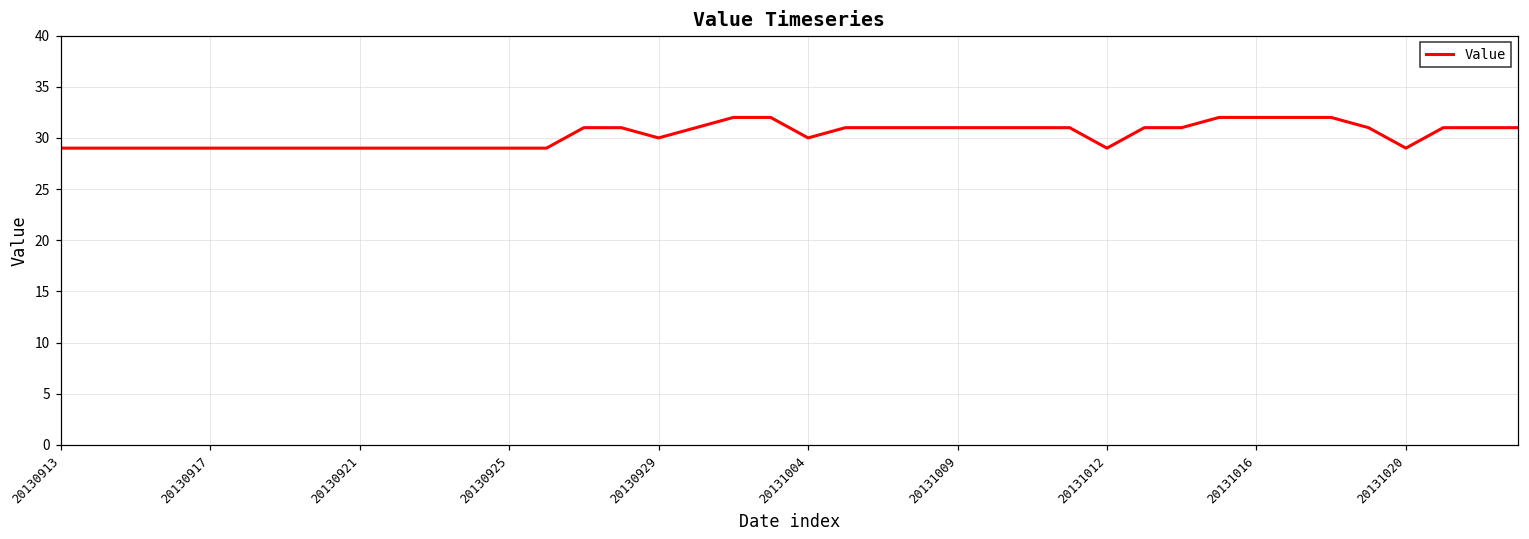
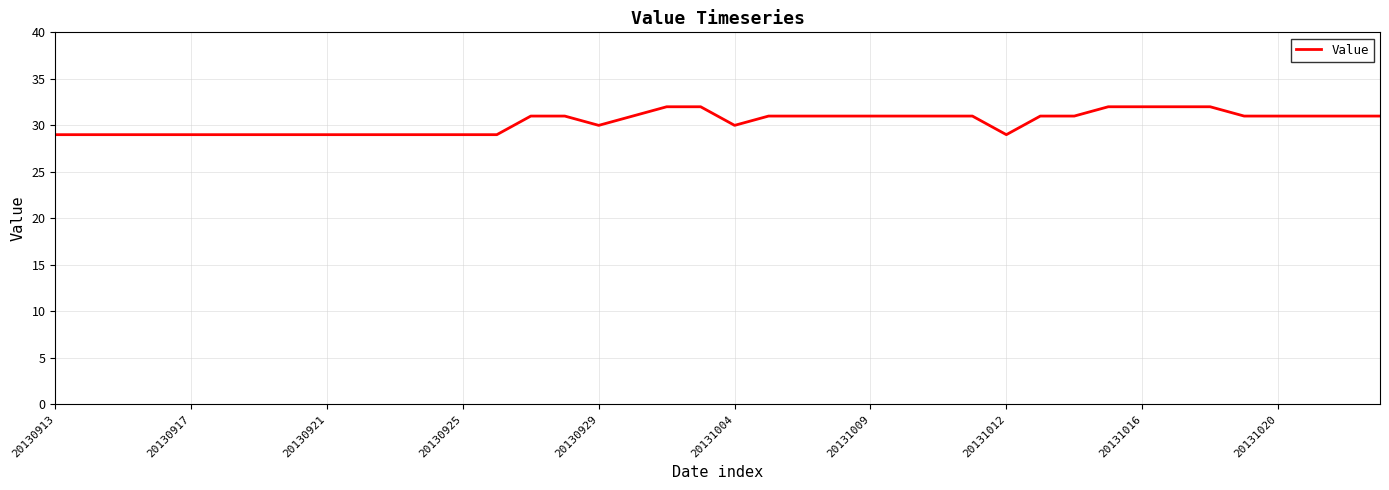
  {
    "20130913": 29,
    "20130917": 29,
    "20130921": 29,
    "20130925": 29,
    "20130929": 30,
    "20131004": 30,
    "20131012": 29,
    "20131016": 32,
-   "20131020": 29
+   "20131020": 31
  }
